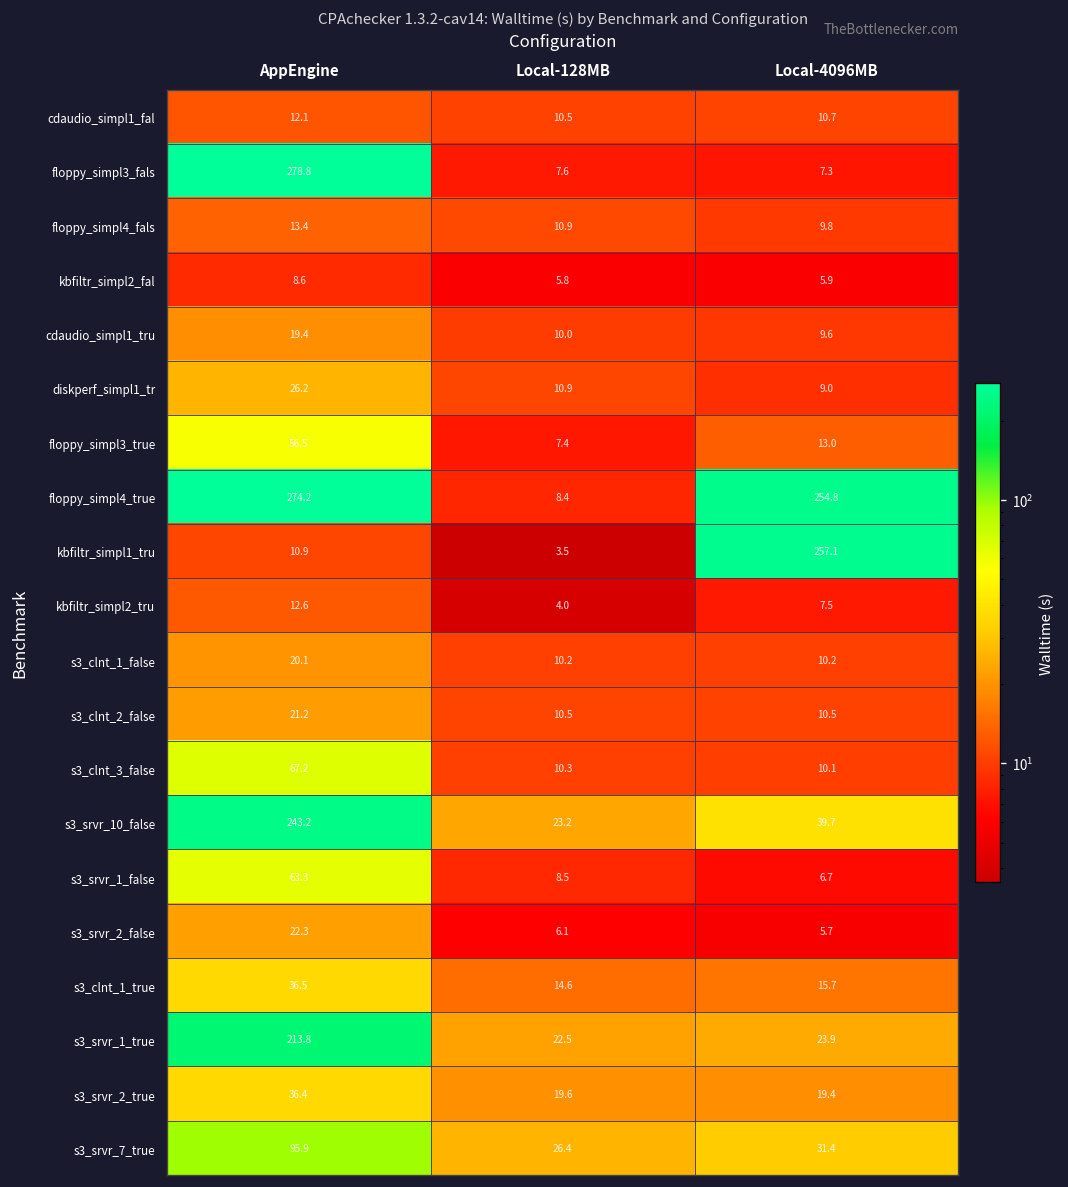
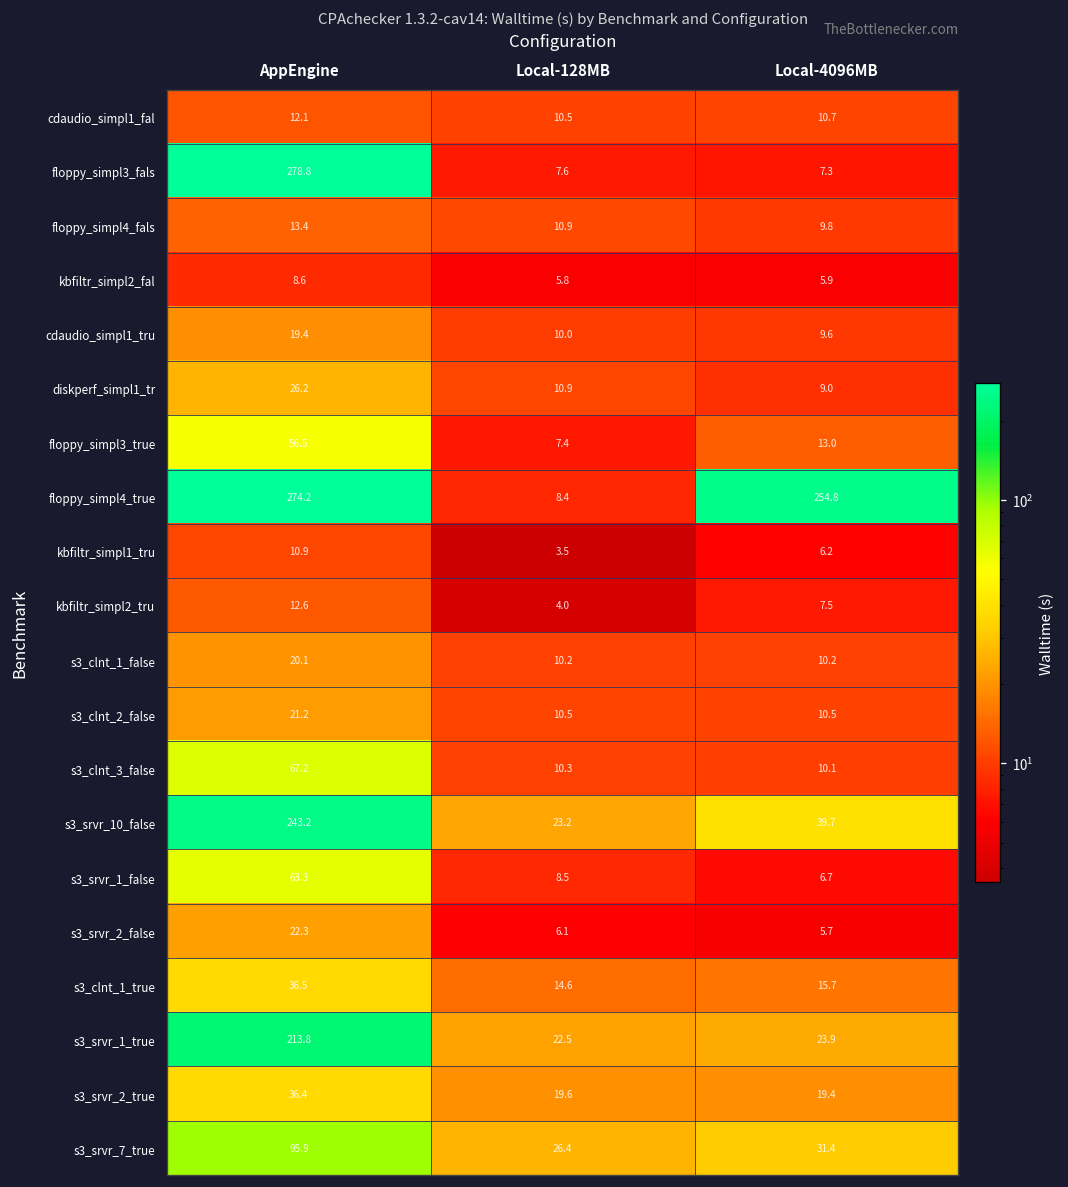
  {
    "cdaudio_simpl1_fal": {
      "AppEngine": 12.1,
      "Local-128MB": 10.5,
      "Local-4096MB": 10.7
    },
    "floppy_simpl3_fals": {
      "AppEngine": 278.8,
      "Local-128MB": 7.6,
      "Local-4096MB": 7.3
    },
    "floppy_simpl4_fals": {
      "AppEngine": 13.4,
      "Local-128MB": 10.9,
      "Local-4096MB": 9.8
    },
    "kbfiltr_simpl2_fal": {
      "AppEngine": 8.6,
      "Local-128MB": 5.8,
      "Local-4096MB": 5.9
    },
    "cdaudio_simpl1_tru": {
      "AppEngine": 19.4,
      "Local-128MB": 10.0,
      "Local-4096MB": 9.6
    },
    "diskperf_simpl1_tr": {
      "AppEngine": 26.2,
      "Local-128MB": 10.9,
      "Local-4096MB": 9.0
    },
    "floppy_simpl3_true": {
      "AppEngine": 56.5,
      "Local-128MB": 7.4,
      "Local-4096MB": 13.0
    },
    "floppy_simpl4_true": {
      "AppEngine": 274.2,
      "Local-128MB": 8.4,
      "Local-4096MB": 254.8
    },
    "kbfiltr_simpl1_tru": {
      "AppEngine": 10.9,
      "Local-128MB": 3.5,
-     "Local-4096MB": 257.1
+     "Local-4096MB": 6.2
    },
    "kbfiltr_simpl2_tru": {
      "AppEngine": 12.6,
      "Local-128MB": 4.0,
      "Local-4096MB": 7.5
    },
    "s3_clnt_1_false": {
      "AppEngine": 20.1,
      "Local-128MB": 10.2,
      "Local-4096MB": 10.2
    },
    "s3_clnt_2_false": {
      "AppEngine": 21.2,
      "Local-128MB": 10.5,
      "Local-4096MB": 10.5
    },
    "s3_clnt_3_false": {
      "AppEngine": 67.2,
      "Local-128MB": 10.3,
      "Local-4096MB": 10.1
    },
    "s3_srvr_10_false": {
      "AppEngine": 243.2,
      "Local-128MB": 23.2,
      "Local-4096MB": 39.7
    },
    "s3_srvr_1_false": {
      "AppEngine": 63.3,
      "Local-128MB": 8.5,
      "Local-4096MB": 6.7
    },
    "s3_srvr_2_false": {
      "AppEngine": 22.3,
      "Local-128MB": 6.1,
      "Local-4096MB": 5.7
    },
    "s3_clnt_1_true": {
      "AppEngine": 36.5,
      "Local-128MB": 14.6,
      "Local-4096MB": 15.7
    },
    "s3_srvr_1_true": {
      "AppEngine": 213.8,
      "Local-128MB": 22.5,
      "Local-4096MB": 23.9
    },
    "s3_srvr_2_true": {
      "AppEngine": 36.4,
      "Local-128MB": 19.6,
      "Local-4096MB": 19.4
    },
    "s3_srvr_7_true": {
      "AppEngine": 95.9,
      "Local-128MB": 26.4,
      "Local-4096MB": 31.4
    }
  }
